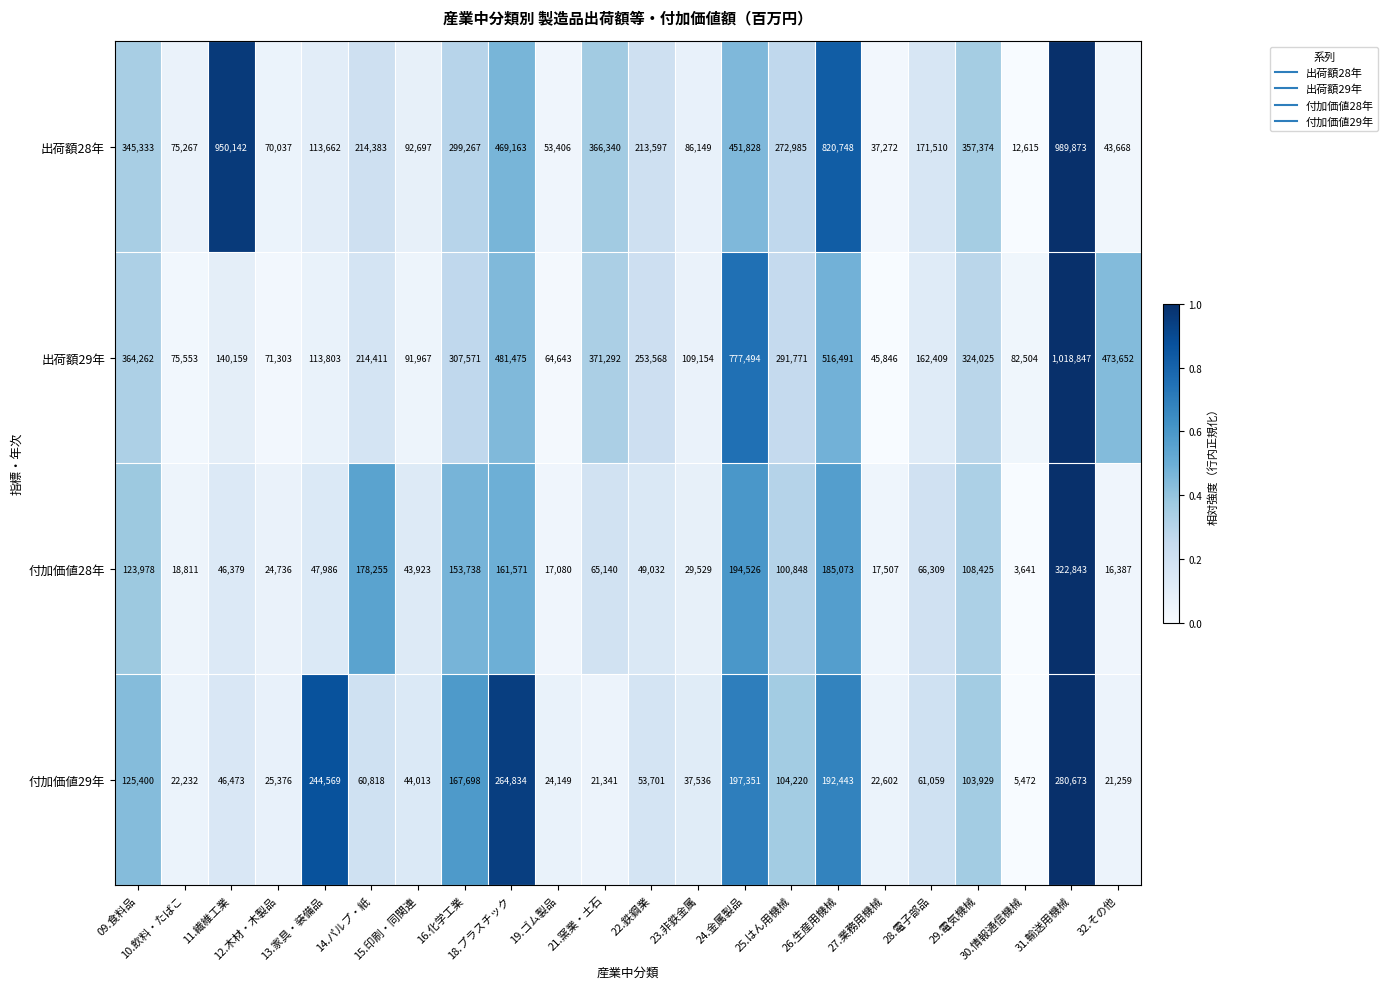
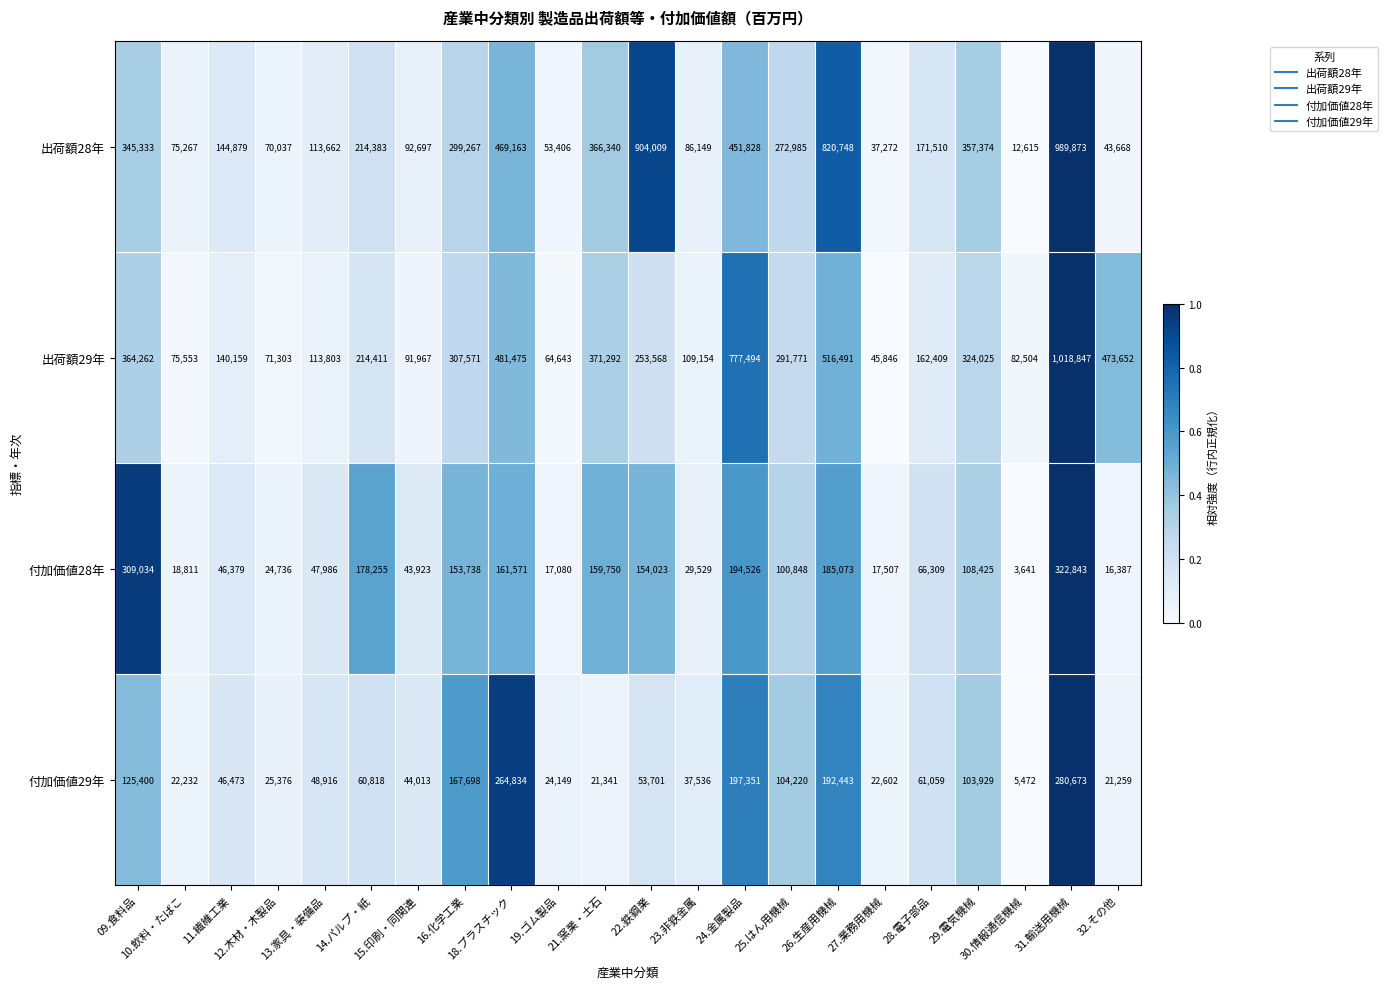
  {
    "出荷額28年": {
      "09.食料品": "345,333",
      "10.飲料・たばこ": "75,267",
-     "11.繊維工業": "950,142",
+     "11.繊維工業": "144,879",
      "12.木材・木製品": "70,037",
      "13.家具・装備品": "113,662",
      "14.パルプ・紙": "214,383",
      "15.印刷・同関連": "92,697",
      "16.化学工業": "299,267",
      "18.プラスチック": "469,163",
      "19.ゴム製品": "53,406",
      "21.窯業・土石": "366,340",
-     "22.鉄鋼業": "213,597",
+     "22.鉄鋼業": "904,009",
      "23.非鉄金属": "86,149",
      "24.金属製品": "451,828",
      "25.はん用機械": "272,985",
      "26.生産用機械": "820,748",
      "27.業務用機械": "37,272",
      "28.電子部品": "171,510",
      "29.電気機械": "357,374",
      "30.情報通信機械": "12,615",
      "31.輸送用機械": "989,873",
      "32.その他": "43,668"
    },
    "出荷額29年": {
      "09.食料品": "364,262",
      "10.飲料・たばこ": "75,553",
      "11.繊維工業": "140,159",
      "12.木材・木製品": "71,303",
      "13.家具・装備品": "113,803",
      "14.パルプ・紙": "214,411",
      "15.印刷・同関連": "91,967",
      "16.化学工業": "307,571",
      "18.プラスチック": "481,475",
      "19.ゴム製品": "64,643",
      "21.窯業・土石": "371,292",
      "22.鉄鋼業": "253,568",
      "23.非鉄金属": "109,154",
      "24.金属製品": "777,494",
      "25.はん用機械": "291,771",
      "26.生産用機械": "516,491",
      "27.業務用機械": "45,846",
      "28.電子部品": "162,409",
      "29.電気機械": "324,025",
      "30.情報通信機械": "82,504",
      "31.輸送用機械": "1,018,847",
      "32.その他": "473,652"
    },
    "付加価値28年": {
-     "09.食料品": "123,978",
+     "09.食料品": "309,034",
      "10.飲料・たばこ": "18,811",
      "11.繊維工業": "46,379",
      "12.木材・木製品": "24,736",
      "13.家具・装備品": "47,986",
      "14.パルプ・紙": "178,255",
      "15.印刷・同関連": "43,923",
      "16.化学工業": "153,738",
      "18.プラスチック": "161,571",
      "19.ゴム製品": "17,080",
-     "21.窯業・土石": "65,140",
-     "22.鉄鋼業": "49,032",
+     "21.窯業・土石": "159,750",
+     "22.鉄鋼業": "154,023",
      "23.非鉄金属": "29,529",
      "24.金属製品": "194,526",
      "25.はん用機械": "100,848",
      "26.生産用機械": "185,073",
      "27.業務用機械": "17,507",
      "28.電子部品": "66,309",
      "29.電気機械": "108,425",
      "30.情報通信機械": "3,641",
      "31.輸送用機械": "322,843",
      "32.その他": "16,387"
    },
    "付加価値29年": {
      "09.食料品": "125,400",
      "10.飲料・たばこ": "22,232",
      "11.繊維工業": "46,473",
      "12.木材・木製品": "25,376",
-     "13.家具・装備品": "244,569",
+     "13.家具・装備品": "48,916",
      "14.パルプ・紙": "60,818",
      "15.印刷・同関連": "44,013",
      "16.化学工業": "167,698",
      "18.プラスチック": "264,834",
      "19.ゴム製品": "24,149",
      "21.窯業・土石": "21,341",
      "22.鉄鋼業": "53,701",
      "23.非鉄金属": "37,536",
      "24.金属製品": "197,351",
      "25.はん用機械": "104,220",
      "26.生産用機械": "192,443",
      "27.業務用機械": "22,602",
      "28.電子部品": "61,059",
      "29.電気機械": "103,929",
      "30.情報通信機械": "5,472",
      "31.輸送用機械": "280,673",
      "32.その他": "21,259"
    }
  }
